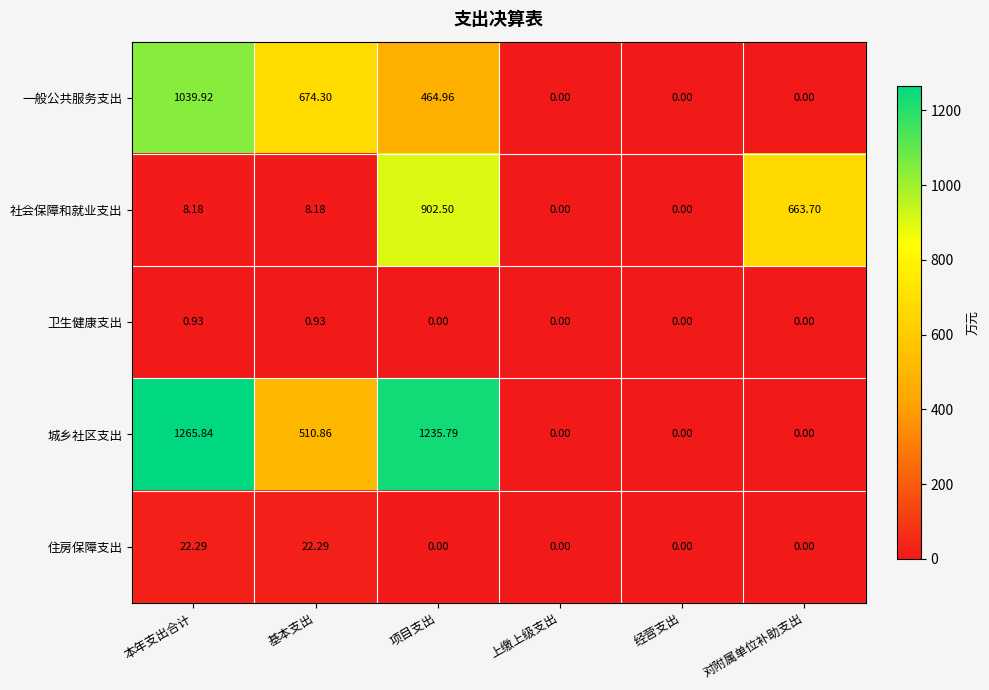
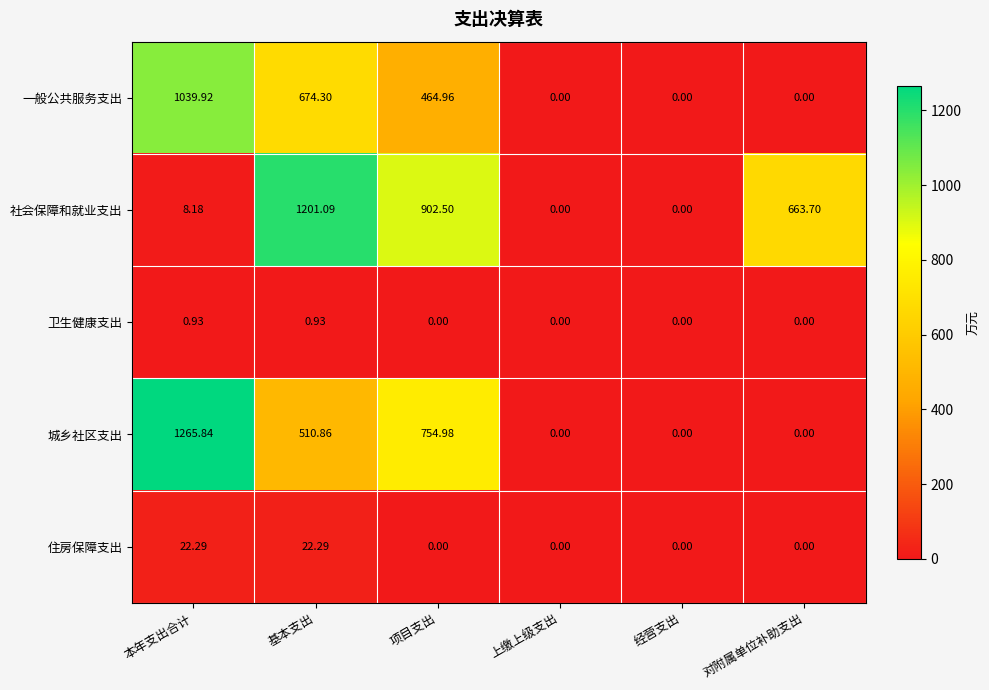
  {
    "一般公共服务支出": {
      "本年支出合计": 1039.92,
      "基本支出": 674.30,
      "项目支出": 464.96,
      "上缴上级支出": 0.00,
      "经营支出": 0.00,
      "对附属单位补助支出": 0.00
    },
    "社会保障和就业支出": {
      "本年支出合计": 8.18,
-     "基本支出": 8.18,
+     "基本支出": 1201.09,
      "项目支出": 902.50,
      "上缴上级支出": 0.00,
      "经营支出": 0.00,
      "对附属单位补助支出": 663.70
    },
    "卫生健康支出": {
      "本年支出合计": 0.93,
      "基本支出": 0.93,
      "项目支出": 0.00,
      "上缴上级支出": 0.00,
      "经营支出": 0.00,
      "对附属单位补助支出": 0.00
    },
    "城乡社区支出": {
      "本年支出合计": 1265.84,
      "基本支出": 510.86,
-     "项目支出": 1235.79,
+     "项目支出": 754.98,
      "上缴上级支出": 0.00,
      "经营支出": 0.00,
      "对附属单位补助支出": 0.00
    },
    "住房保障支出": {
      "本年支出合计": 22.29,
      "基本支出": 22.29,
      "项目支出": 0.00,
      "上缴上级支出": 0.00,
      "经营支出": 0.00,
      "对附属单位补助支出": 0.00
    }
  }
